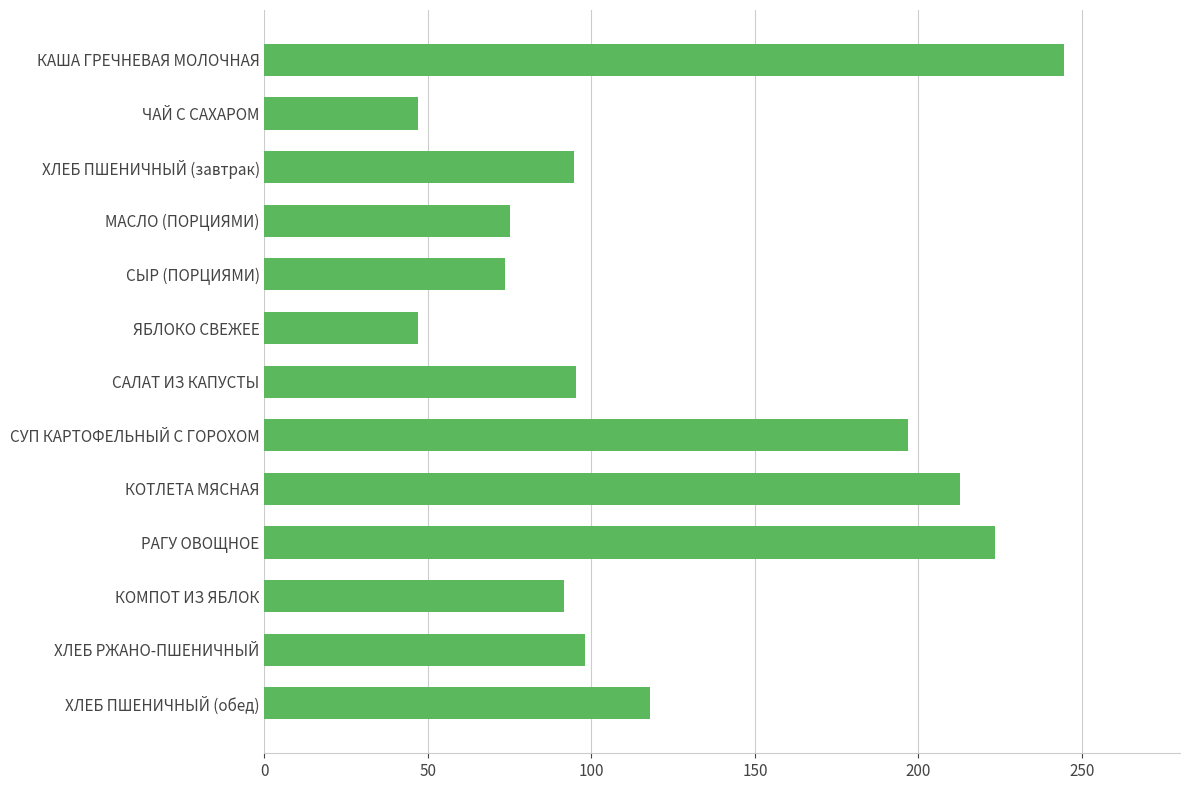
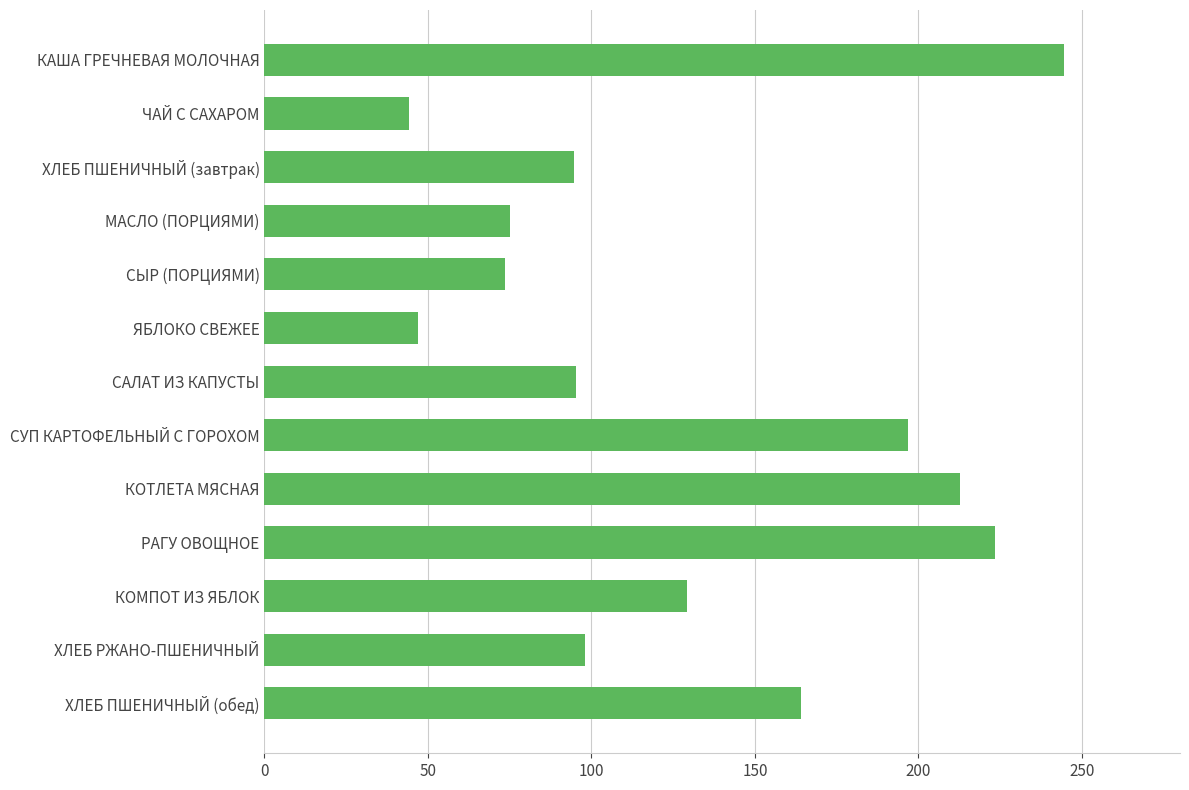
  {
    "КАША ГРЕЧНЕВАЯ МОЛОЧНАЯ": 244,
-   "ЧАЙ С САХАРОМ": 47,
+   "ЧАЙ С САХАРОМ": 44,
    "ХЛЕБ ПШЕНИЧНЫЙ (завтрак)": 95,
    "МАСЛО (ПОРЦИЯМИ)": 75,
    "СЫР (ПОРЦИЯМИ)": 74,
    "ЯБЛОКО СВЕЖЕЕ": 47,
    "САЛАТ ИЗ КАПУСТЫ": 95,
    "СУП КАРТОФЕЛЬНЫЙ С ГОРОХОМ": 197,
    "КОТЛЕТА МЯСНАЯ": 213,
    "РАГУ ОВОЩНОЕ": 224,
-   "КОМПОТ ИЗ ЯБЛОК": 92,
+   "КОМПОТ ИЗ ЯБЛОК": 129,
    "ХЛЕБ РЖАНО-ПШЕНИЧНЫЙ": 98,
-   "ХЛЕБ ПШЕНИЧНЫЙ (обед)": 118
+   "ХЛЕБ ПШЕНИЧНЫЙ (обед)": 164
  }
